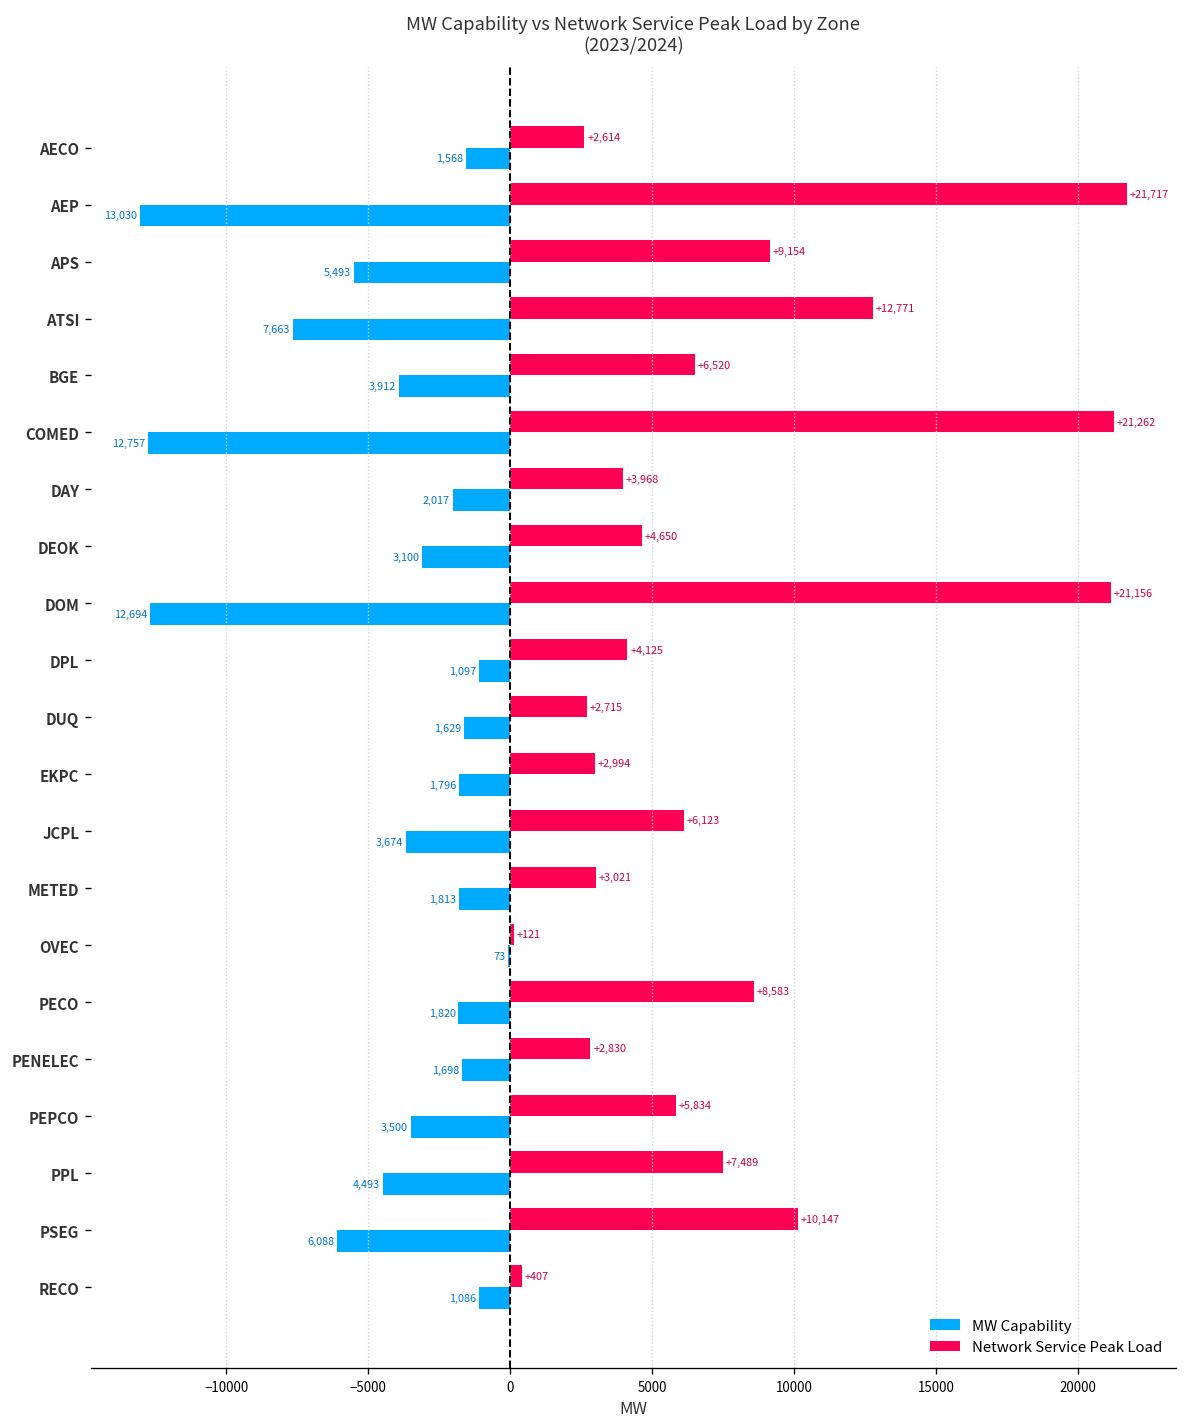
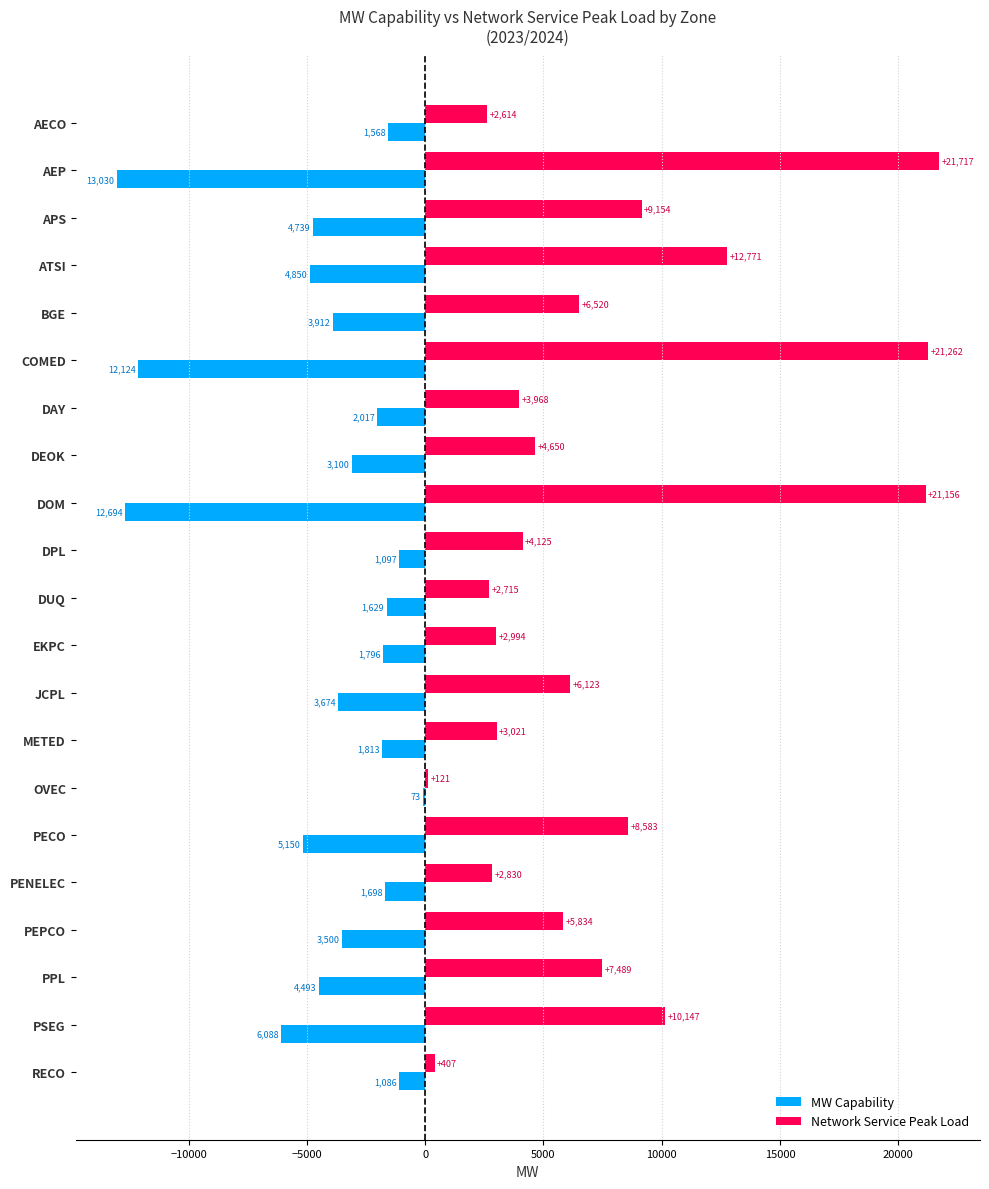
  {
    "MW Capability": {
-     "APS": "5,493",
-     "ATSI": "7,663",
-     "COMED": "12,757",
-     "PECO": "1,820"
+     "APS": "4,739",
+     "ATSI": "4,850",
+     "COMED": "12,124",
+     "PECO": "5,150"
    },
    "Network Service Peak Load": {
      "AECO": "+2,614",
      "AEP": "+21,717",
      "APS": "+9,154",
      "ATSI": "+12,771",
      "BGE": "+6,520",
      "COMED": "+21,262",
      "DAY": "+3,968",
      "DEOK": "+4,650",
      "DOM": "+21,156",
      "DPL": "+4,125",
      "DUQ": "+2,715",
      "EKPC": "+2,994",
      "JCPL": "+6,123",
      "METED": "+3,021",
      "OVEC": "+121",
      "PECO": "+8,583",
      "PENELEC": "+2,830",
      "PEPCO": "+5,834",
      "PPL": "+7,489",
      "PSEG": "+10,147",
      "RECO": "+407"
    }
  }
